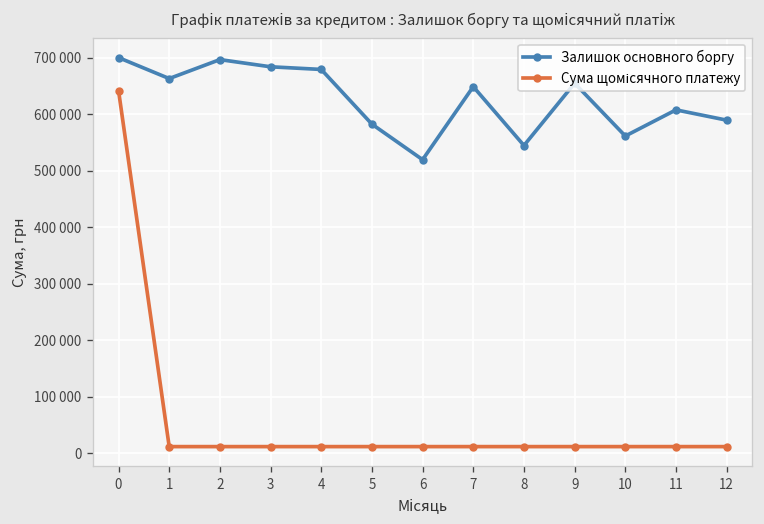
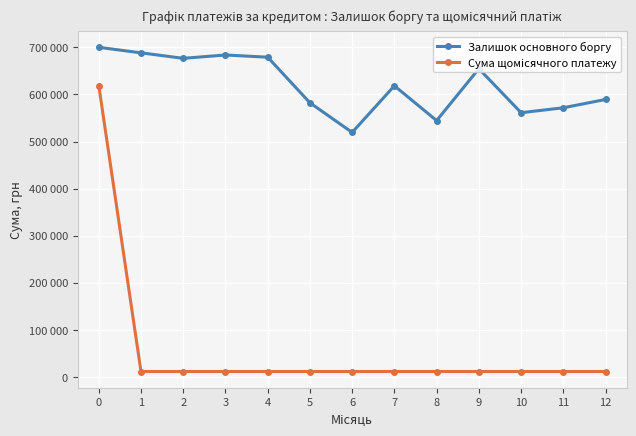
  {
    "Залишок основного боргу": {
      "0": 700000,
-     "1": 660000,
-     "2": 700000,
+     "1": 690000,
+     "2": 680000,
      "3": 680000,
      "4": 680000,
      "5": 580000,
      "6": 520000,
-     "7": 650000,
+     "7": 620000,
      "8": 540000,
      "10": 560000,
-     "11": 610000,
+     "11": 570000,
      "12": 590000
    },
    "Сума щомісячного платежу": {
-     "0": 640000,
+     "0": 620000,
      "1": 10000,
      "2": 10000,
      "3": 10000,
      "4": 10000,
      "5": 10000,
      "6": 10000,
      "7": 10000,
      "8": 10000,
      "9": 10000,
      "10": 10000,
      "11": 10000,
      "12": 10000
    }
  }
